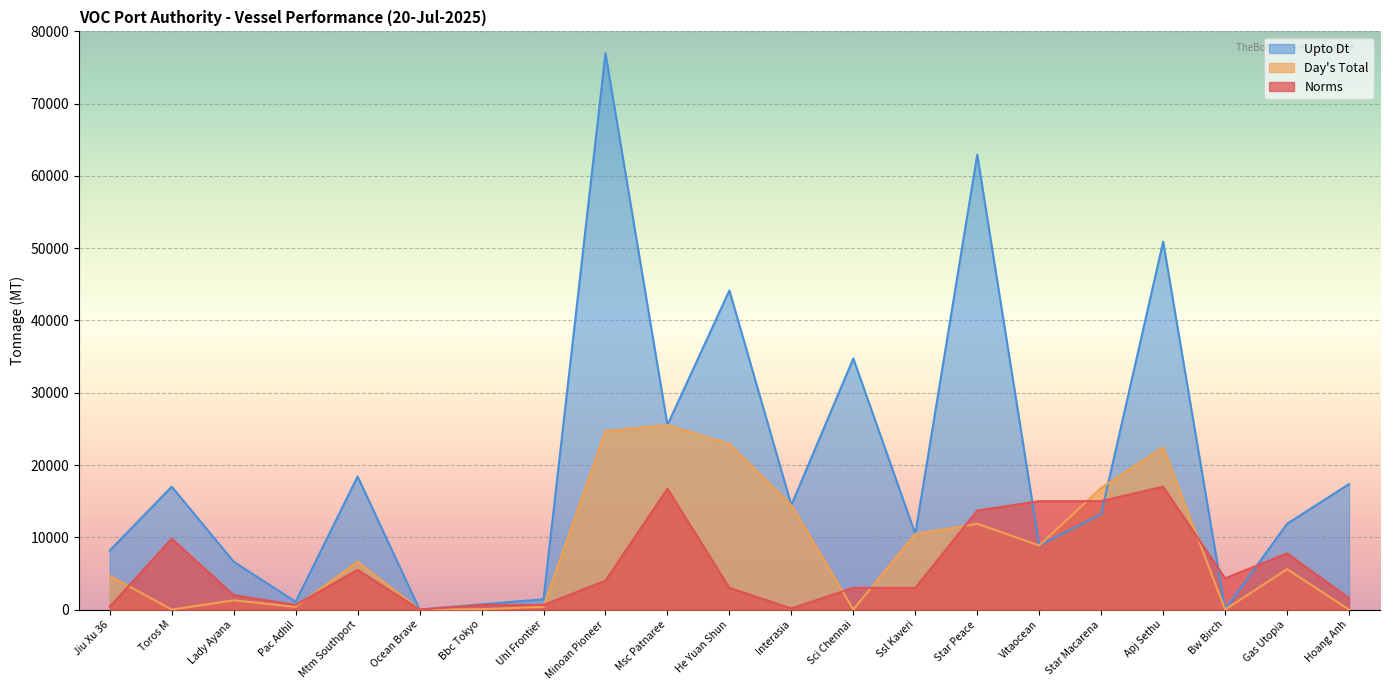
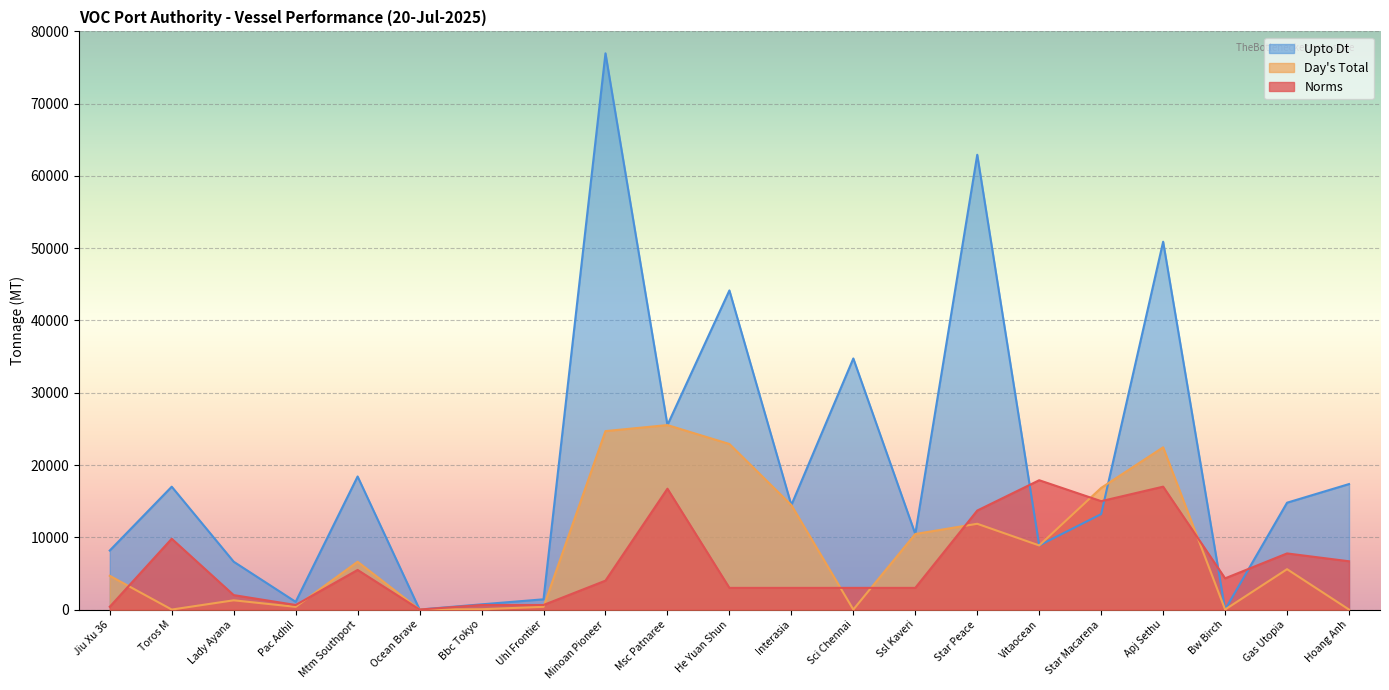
  {
    "Upto Dt": {
      "Jiu Xu 36": 8000,
      "Toros M": 17000,
      "Lady Ayana": 7000,
      "Pac Adhil": 1000,
      "Mtm Southport": 18000,
      "Uhl Frontier": 1000,
      "Minoan Pioneer": 77000,
      "He Yuan Shun": 44000,
      "Sci Chennai": 35000,
      "Star Peace": 63000,
      "Star Macarena": 13000,
      "Apj Sethu": 51000,
-     "Gas Utopia": 12000,
+     "Gas Utopia": 15000,
      "Hoang Anh": 17000
    },
    "Day's Total": {
      "Jiu Xu 36": 5000,
      "Toros M": 0,
      "Lady Ayana": 1000,
      "Mtm Southport": 7000,
      "Bbc Tokyo": 0,
      "Minoan Pioneer": 25000,
      "He Yuan Shun": 23000,
      "Sci Chennai": 0,
      "Star Peace": 12000,
      "Star Macarena": 17000,
      "Apj Sethu": 22000,
      "Gas Utopia": 6000,
      "Hoang Anh": 0
    },
    "Norms": {
      "Jiu Xu 36": 0,
      "Toros M": 10000,
      "Lady Ayana": 2000,
      "Mtm Southport": 5000,
      "Minoan Pioneer": 4000,
      "Msc Patnaree": 17000,
      "He Yuan Shun": 3000,
-     "Interasia": 0,
+     "Interasia": 3000,
      "Sci Chennai": 3000,
      "Ssl Kaveri": 3000,
      "Star Peace": 14000,
-     "Vitaocean": 15000,
+     "Vitaocean": 18000,
      "Star Macarena": 15000,
      "Apj Sethu": 17000,
      "Bw Birch": 4000,
      "Gas Utopia": 8000,
-     "Hoang Anh": 2000
+     "Hoang Anh": 7000
    }
  }
